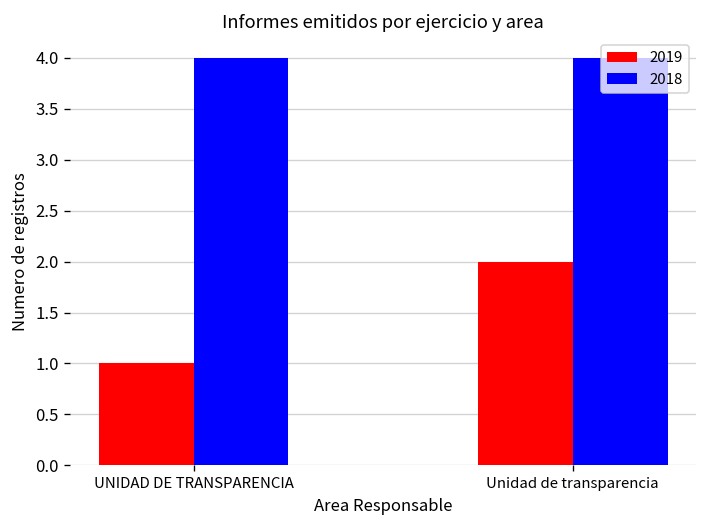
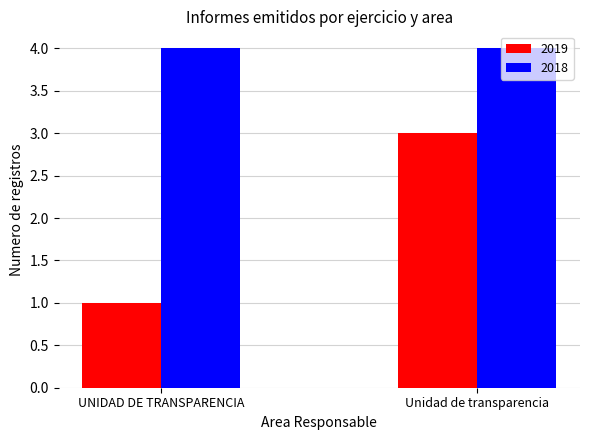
  {
    "2019": {
      "UNIDAD DE TRANSPARENCIA": 1,
-     "Unidad de transparencia": 2
+     "Unidad de transparencia": 3
    },
    "2018": {
      "UNIDAD DE TRANSPARENCIA": 4
    }
  }
